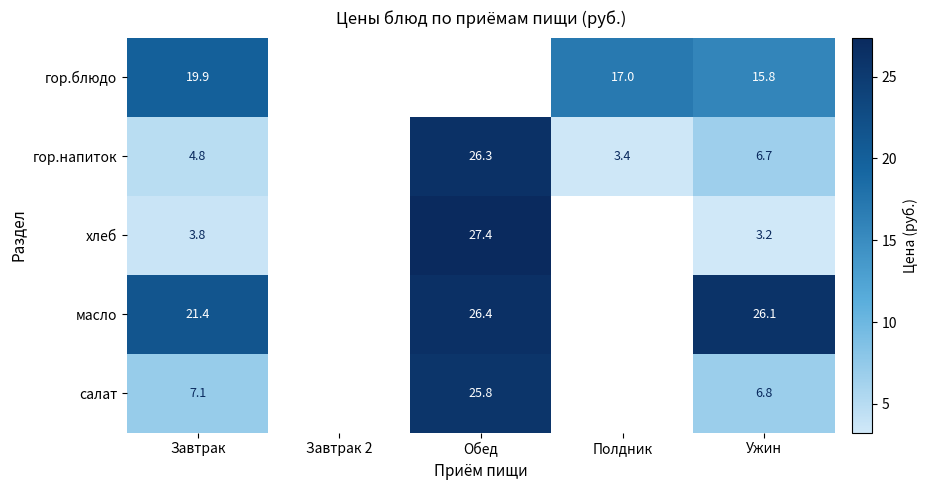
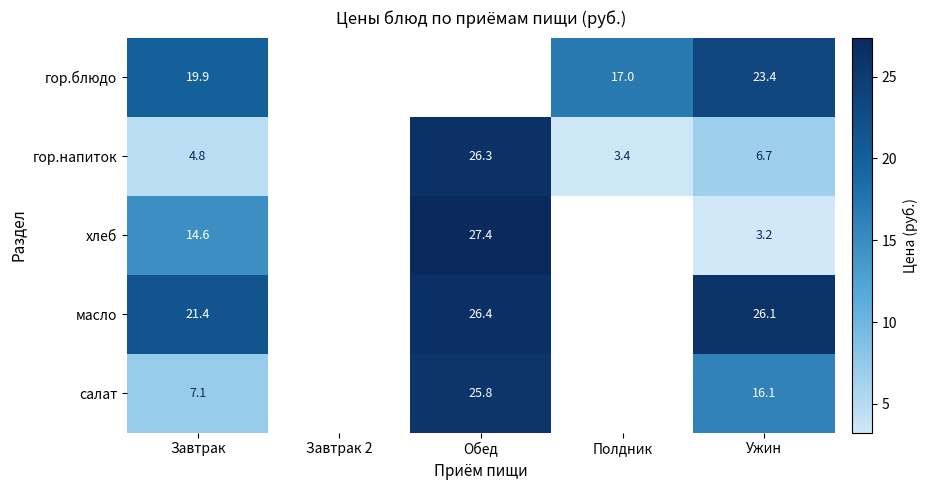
  {
    "гор.блюдо": {
      "Завтрак": 19.9,
      "Полдник": 17.0,
-     "Ужин": 15.8
+     "Ужин": 23.4
    },
    "гор.напиток": {
      "Завтрак": 4.8,
      "Обед": 26.3,
      "Полдник": 3.4,
      "Ужин": 6.7
    },
    "хлеб": {
-     "Завтрак": 3.8,
+     "Завтрак": 14.6,
      "Обед": 27.4,
      "Ужин": 3.2
    },
    "масло": {
      "Завтрак": 21.4,
      "Обед": 26.4,
      "Ужин": 26.1
    },
    "салат": {
      "Завтрак": 7.1,
      "Обед": 25.8,
-     "Ужин": 6.8
+     "Ужин": 16.1
    }
  }
